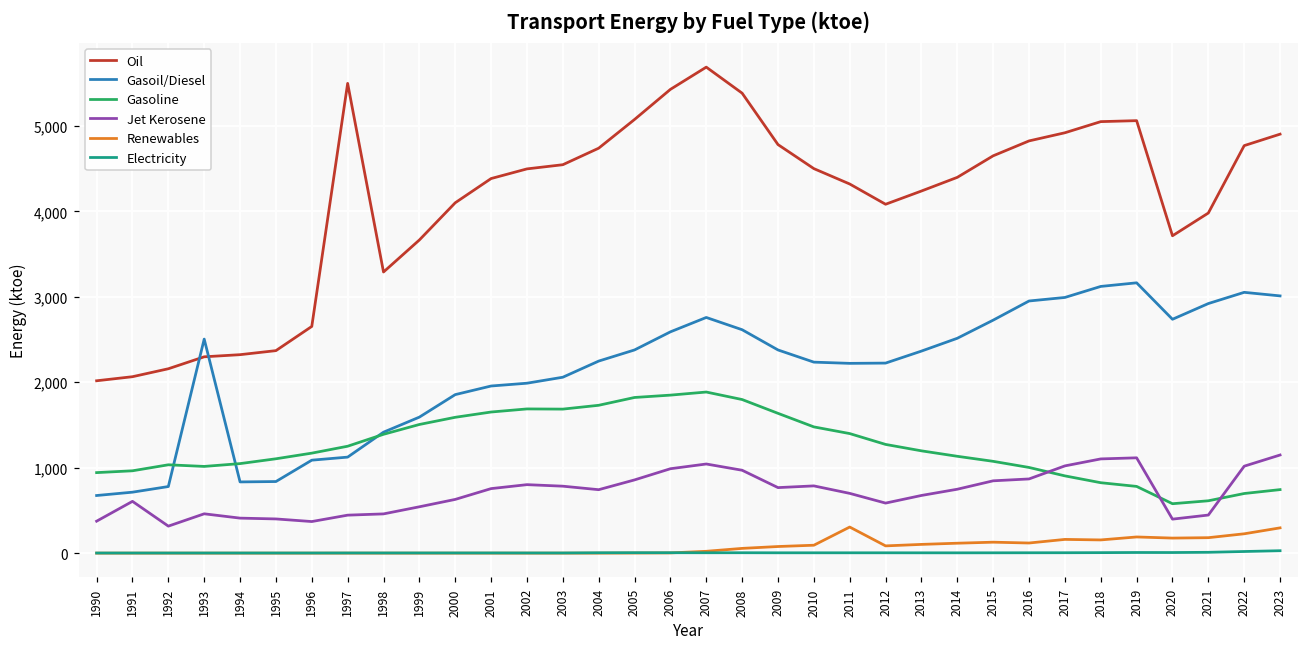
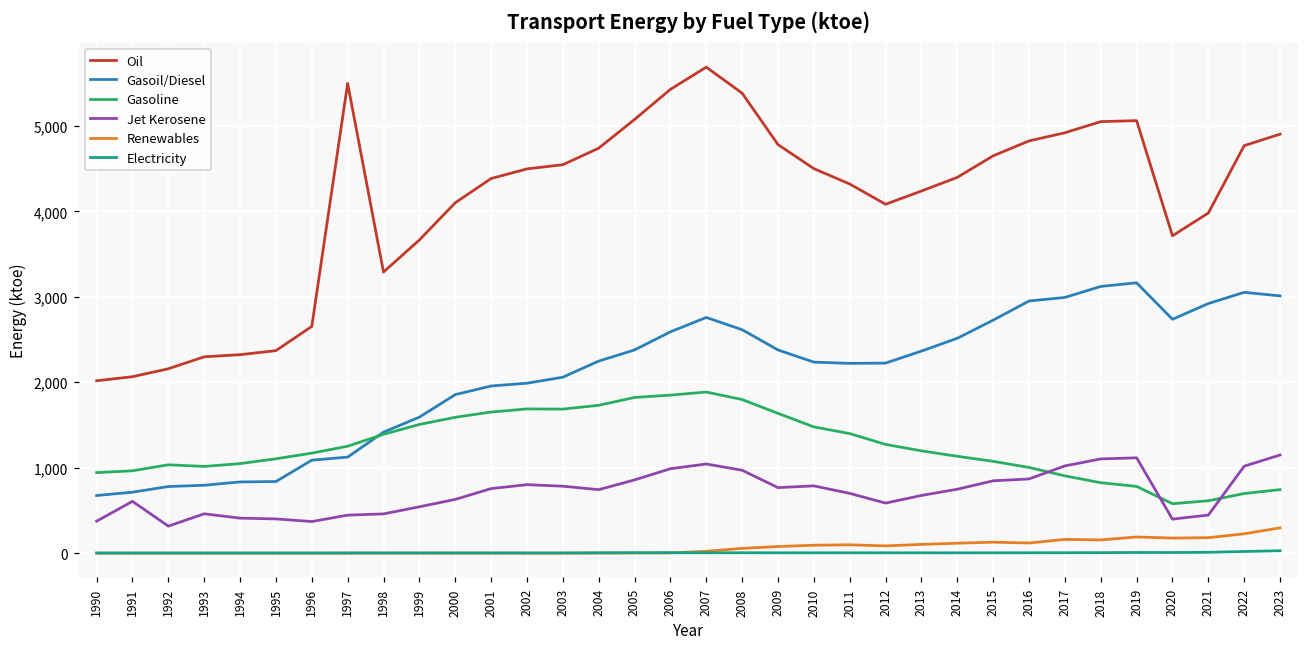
  {
    "Oil": {
      "1990": "2,000",
      "1991": "2,100",
      "1992": "2,200",
      "1993": "2,300",
      "1994": "2,300",
      "1995": "2,400",
      "1996": "2,700",
      "1997": "5,500",
      "1998": "3,300",
      "1999": "3,700",
      "2000": "4,100",
      "2001": "4,400",
      "2002": "4,500",
      "2003": "4,500",
      "2004": "4,700",
      "2005": "5,100",
      "2006": "5,400",
      "2007": "5,700",
      "2008": "5,400",
      "2009": "4,800",
      "2010": "4,500",
      "2011": "4,300",
      "2012": "4,100",
      "2013": "4,200",
      "2014": "4,400",
      "2015": "4,700",
      "2016": "4,800",
      "2017": "4,900",
      "2018": "5,100",
      "2019": "5,100",
      "2020": "3,700",
      "2021": "4,000",
      "2022": "4,800",
      "2023": "4,900"
    },
    "Gasoil/Diesel": {
      "1990": "700",
      "1991": "700",
      "1992": "800",
-     "1993": "2,500",
+     "1993": "800",
      "1994": "800",
      "1995": "800",
      "1996": "1,100",
      "1997": "1,100",
      "1999": "1,600",
      "2000": "1,900",
      "2001": "2,000",
      "2002": "2,000",
      "2003": "2,100",
      "2004": "2,200",
      "2005": "2,400",
      "2006": "2,600",
      "2007": "2,800",
      "2008": "2,600",
      "2009": "2,400",
      "2010": "2,200",
      "2011": "2,200",
      "2012": "2,200",
      "2013": "2,400",
      "2014": "2,500",
      "2015": "2,700",
      "2016": "3,000",
      "2017": "3,000",
      "2018": "3,100",
      "2019": "3,200",
      "2020": "2,700",
      "2021": "2,900",
      "2022": "3,100",
      "2023": "3,000"
    },
    "Jet Kerosene": {
      "1990": "400",
      "1991": "600",
      "1992": "300",
      "1993": "500",
      "1994": "400",
      "1995": "400",
      "1996": "400",
      "1997": "400",
      "1998": "500",
      "1999": "500",
      "2000": "600",
      "2001": "800",
      "2002": "800",
      "2003": "800",
      "2004": "700",
      "2005": "900",
      "2006": "1,000",
      "2007": "1,000",
      "2008": "1,000",
      "2009": "800",
      "2010": "800",
      "2011": "700",
      "2012": "600",
      "2013": "700",
      "2014": "700",
      "2015": "800",
      "2016": "900",
      "2017": "1,000",
      "2018": "1,100",
      "2019": "1,100",
      "2020": "400",
      "2021": "400",
      "2022": "1,000",
      "2023": "1,100"
    },
    "Renewables": {
      "2008": "100",
      "2009": "100",
      "2010": "100",
-     "2011": "300",
+     "2011": "100",
      "2012": "100",
      "2013": "100",
      "2014": "100",
      "2015": "100",
      "2016": "100",
      "2017": "200",
      "2018": "200",
      "2019": "200",
      "2020": "200",
      "2021": "200",
      "2022": "200",
      "2023": "300"
    }
  }
